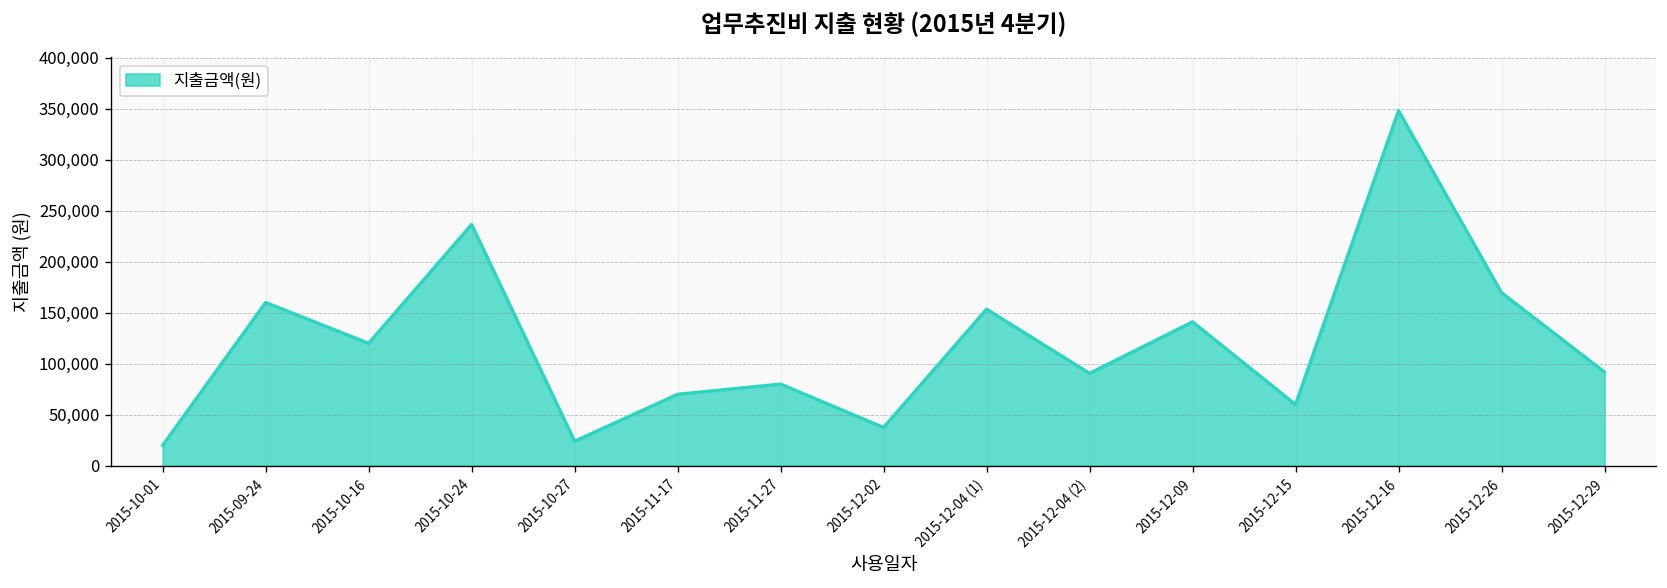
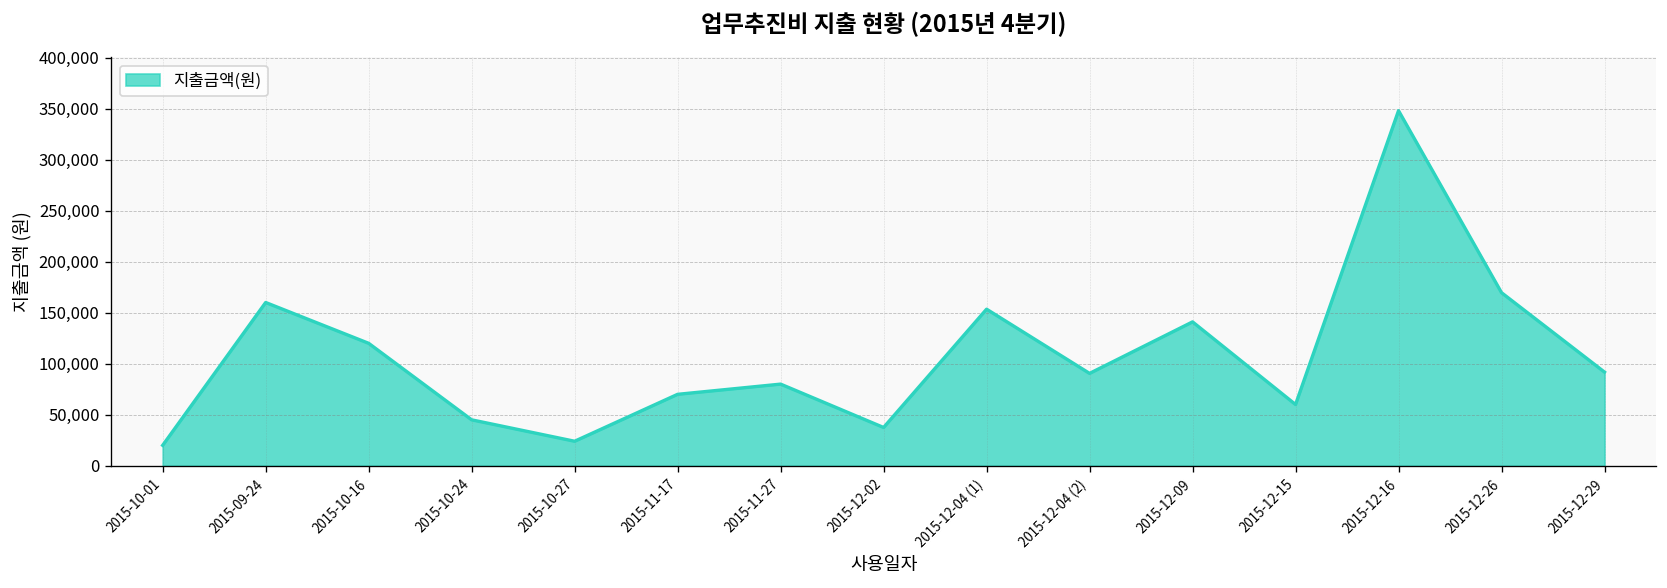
  {
    "2015-10-01": "20,000",
    "2015-09-24": "160,000",
    "2015-10-16": "120,000",
-   "2015-10-24": "240,000",
+   "2015-10-24": "50,000",
    "2015-10-27": "20,000",
    "2015-11-17": "70,000",
    "2015-11-27": "80,000",
    "2015-12-02": "40,000",
    "2015-12-04 (1)": "150,000",
    "2015-12-04 (2)": "90,000",
    "2015-12-09": "140,000",
    "2015-12-15": "60,000",
    "2015-12-16": "350,000",
    "2015-12-26": "170,000",
    "2015-12-29": "90,000"
  }
